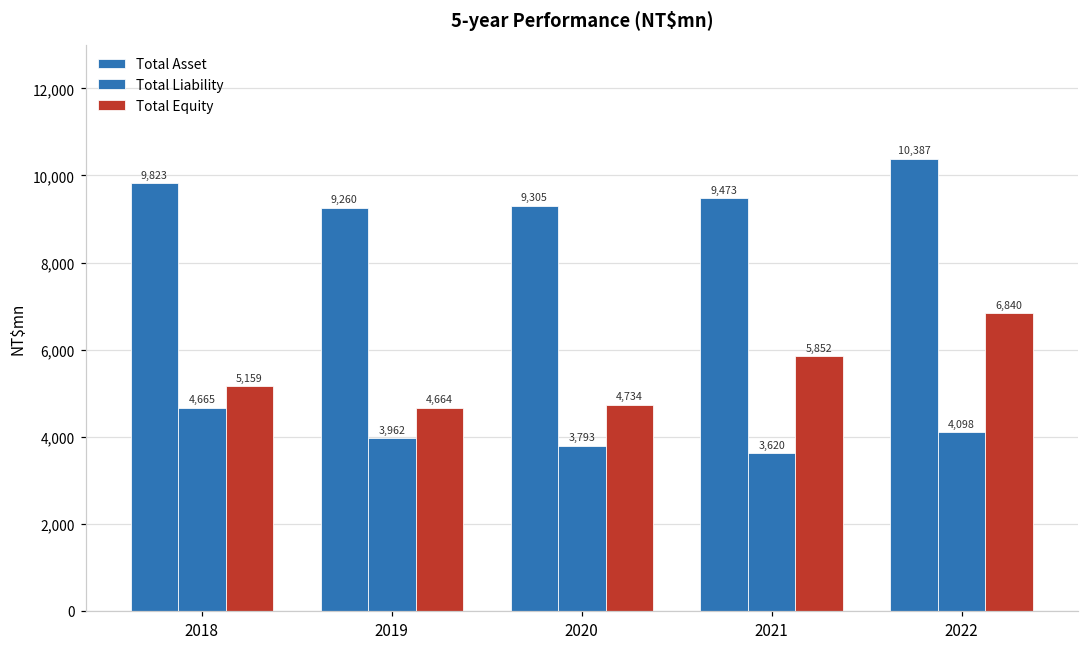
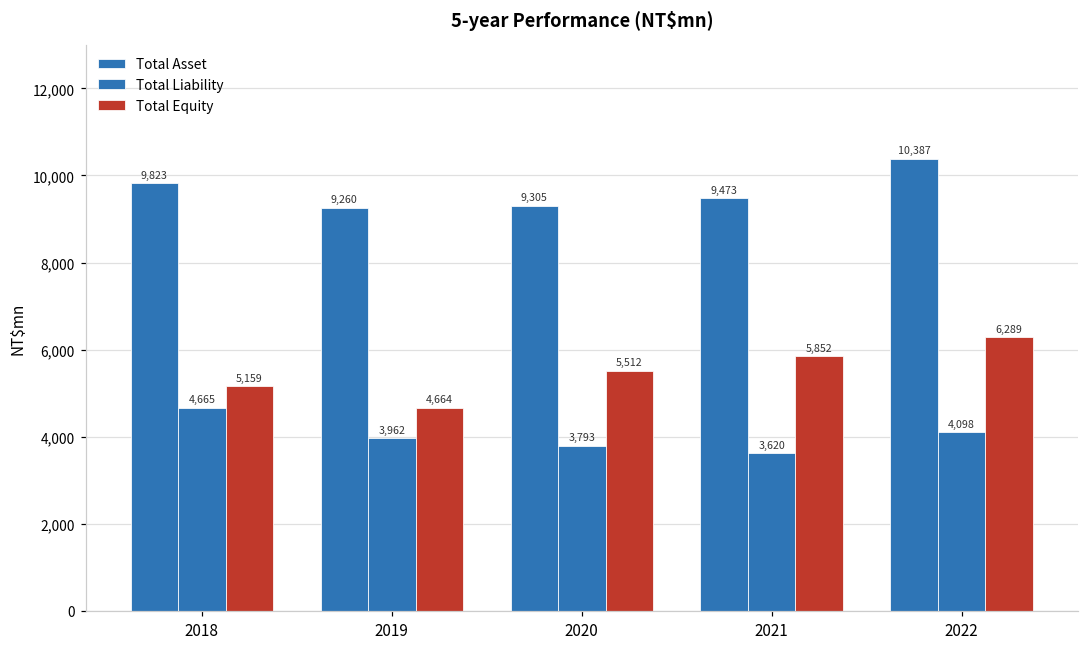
  {
    "Total Equity": {
      "2018": "5,159",
      "2019": "4,664",
-     "2020": "4,734",
+     "2020": "5,512",
      "2021": "5,852",
-     "2022": "6,840"
+     "2022": "6,289"
    }
  }
